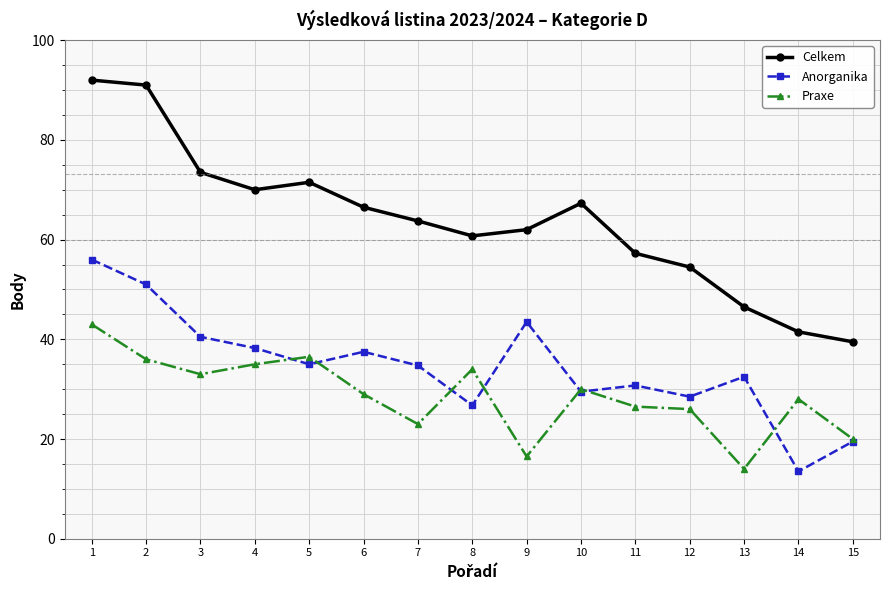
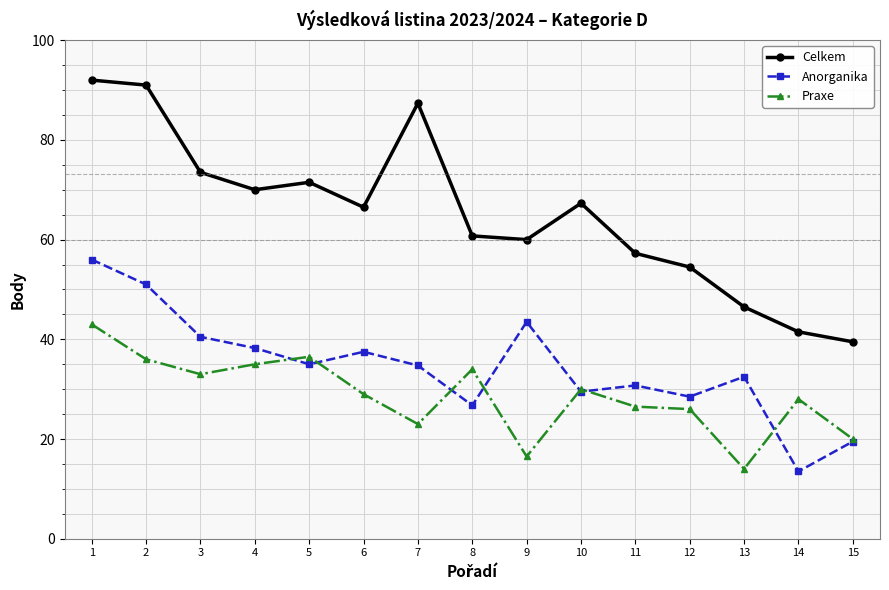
  {
    "Celkem": {
      "1": 92,
      "2": 91,
      "3": 74,
      "4": 70,
      "5": 72,
      "6": 67,
-     "7": 64,
+     "7": 87,
      "8": 61,
-     "9": 62,
+     "9": 60,
      "10": 67,
      "11": 57,
      "12": 55,
      "13": 47,
      "14": 42,
      "15": 40
    },
    "Anorganika": {
      "1": 56,
      "2": 51,
      "3": 41,
      "4": 38,
      "5": 35,
      "6": 38,
      "7": 35,
      "8": 27,
      "9": 44,
      "11": 31,
      "12": 29,
      "13": 33,
      "14": 14
    },
    "Praxe": {
      "1": 43,
      "2": 36,
      "3": 33,
      "4": 35,
      "5": 37,
      "6": 29,
      "7": 23,
      "8": 34,
      "9": 17,
      "11": 27,
      "12": 26,
      "13": 14,
      "14": 28
    }
  }
